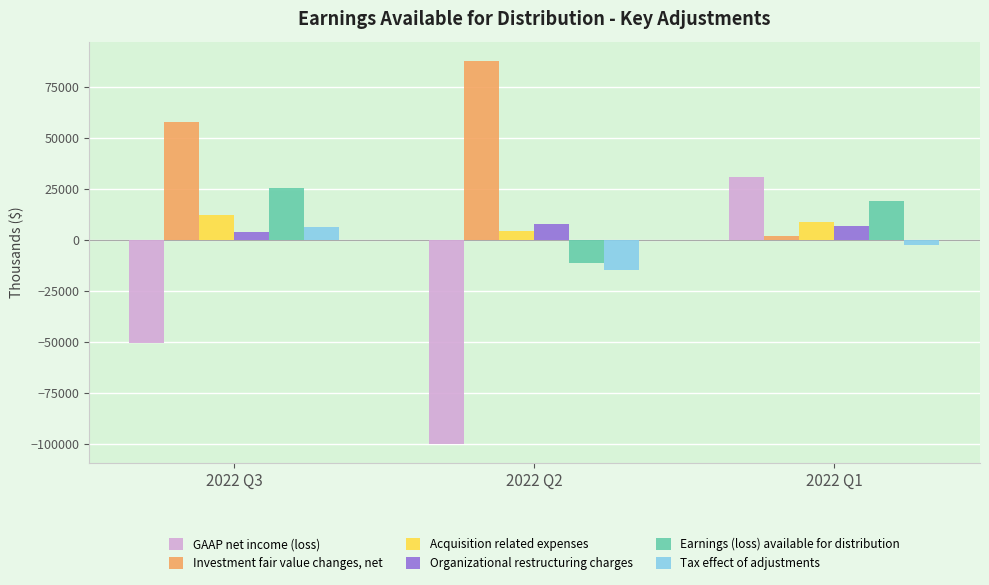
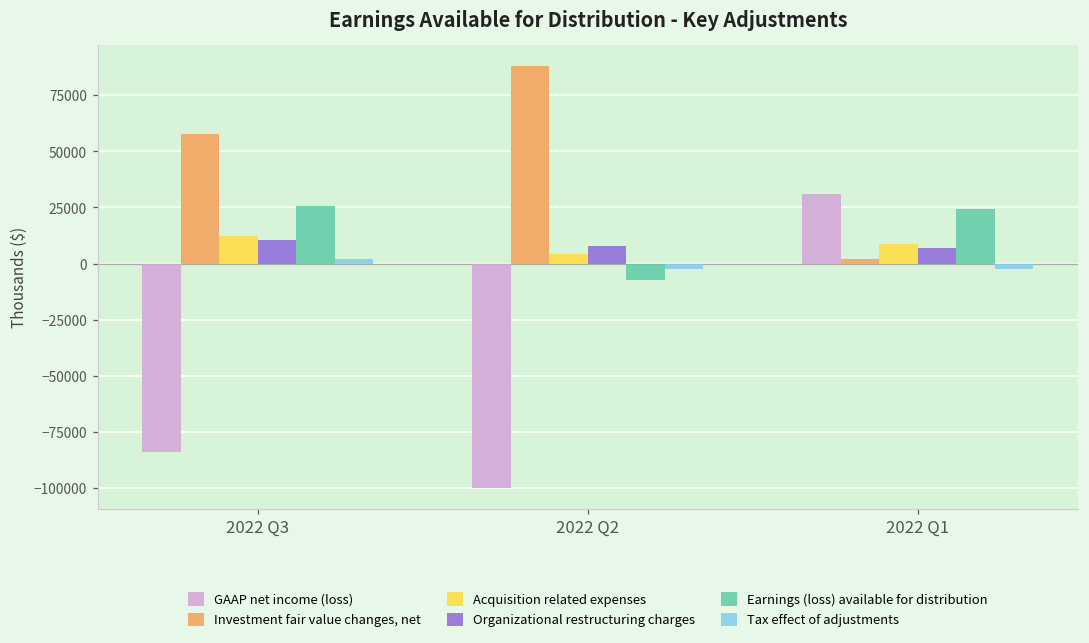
  {
    "GAAP net income (loss)": {
-     "2022 Q3": -50000,
+     "2022 Q3": -84000,
      "2022 Q2": -100000,
      "2022 Q1": 31000
    },
    "Investment fair value changes, net": {
      "2022 Q3": 58000,
      "2022 Q2": 88000,
      "2022 Q1": 2000
    },
    "Acquisition related expenses": {
      "2022 Q3": 12000,
      "2022 Q2": 4000,
      "2022 Q1": 9000
    },
    "Organizational restructuring charges": {
-     "2022 Q3": 4000,
+     "2022 Q3": 11000,
      "2022 Q2": 8000,
      "2022 Q1": 7000
    },
    "Earnings (loss) available for distribution": {
      "2022 Q3": 26000,
-     "2022 Q2": -11000,
-     "2022 Q1": 19000
+     "2022 Q2": -7000,
+     "2022 Q1": 24000
    },
    "Tax effect of adjustments": {
-     "2022 Q3": 6000,
-     "2022 Q2": -15000,
+     "2022 Q3": 2000,
+     "2022 Q2": -3000,
      "2022 Q1": -2000
    }
  }
